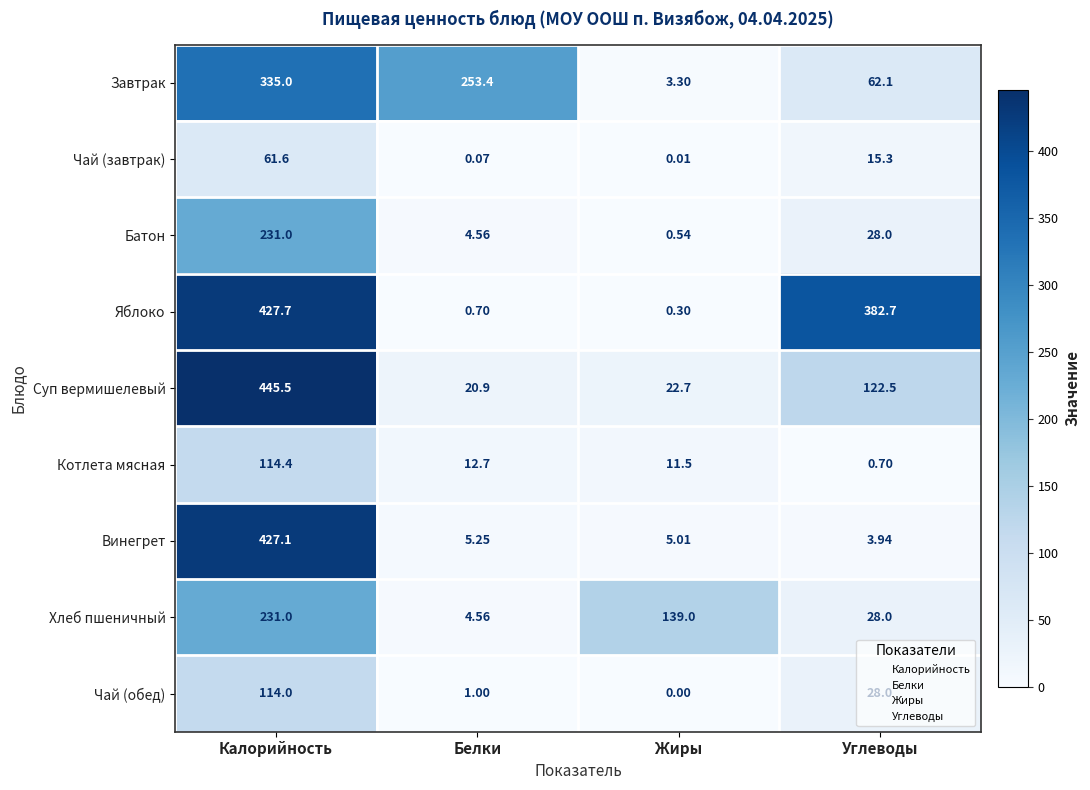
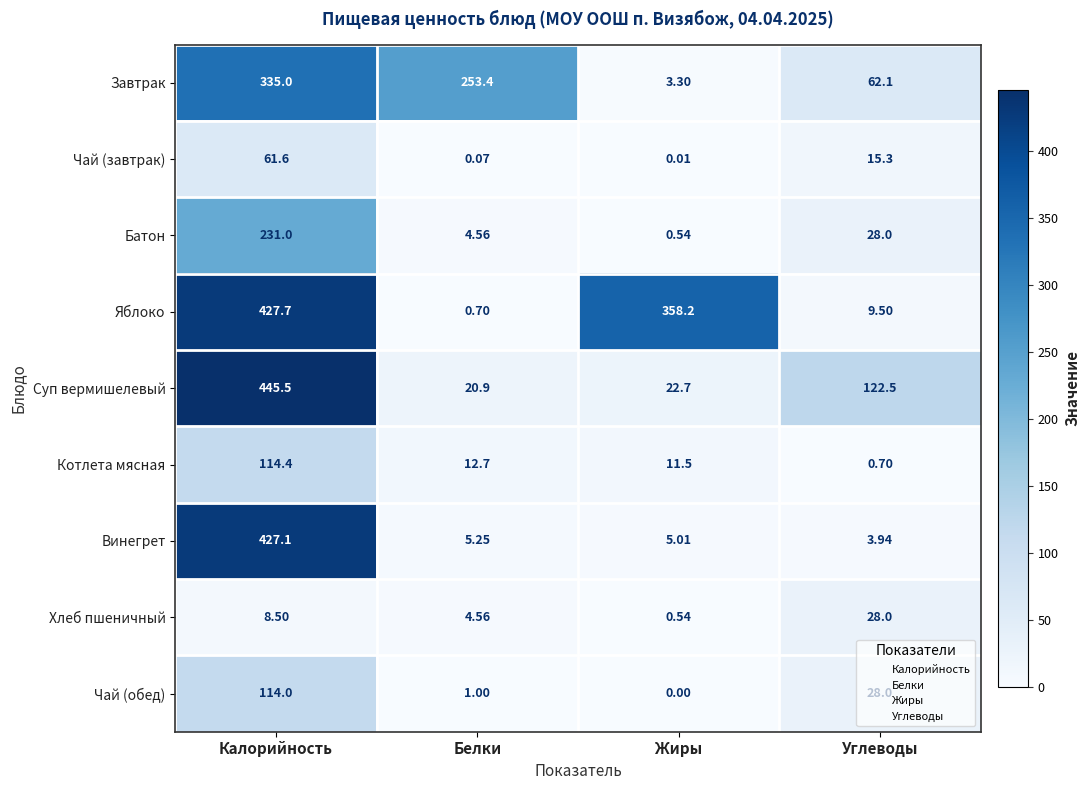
  {
    "Завтрак": {
      "Калорийность": 335.0,
      "Белки": 253.4,
      "Жиры": 3.30,
      "Углеводы": 62.1
    },
    "Чай (завтрак)": {
      "Калорийность": 61.6,
      "Белки": 0.07,
      "Жиры": 0.01,
      "Углеводы": 15.3
    },
    "Батон": {
      "Калорийность": 231.0,
      "Белки": 4.56,
      "Жиры": 0.54,
      "Углеводы": 28.0
    },
    "Яблоко": {
      "Калорийность": 427.7,
      "Белки": 0.70,
-     "Жиры": 0.30,
-     "Углеводы": 382.7
+     "Жиры": 358.2,
+     "Углеводы": 9.50
    },
    "Суп вермишелевый": {
      "Калорийность": 445.5,
      "Белки": 20.9,
      "Жиры": 22.7,
      "Углеводы": 122.5
    },
    "Котлета мясная": {
      "Калорийность": 114.4,
      "Белки": 12.7,
      "Жиры": 11.5,
      "Углеводы": 0.70
    },
    "Винегрет": {
      "Калорийность": 427.1,
      "Белки": 5.25,
      "Жиры": 5.01,
      "Углеводы": 3.94
    },
    "Хлеб пшеничный": {
-     "Калорийность": 231.0,
+     "Калорийность": 8.50,
      "Белки": 4.56,
-     "Жиры": 139.0,
+     "Жиры": 0.54,
      "Углеводы": 28.0
    },
    "Чай (обед)": {
      "Калорийность": 114.0,
      "Белки": 1.00,
      "Жиры": 0.00
    }
  }
